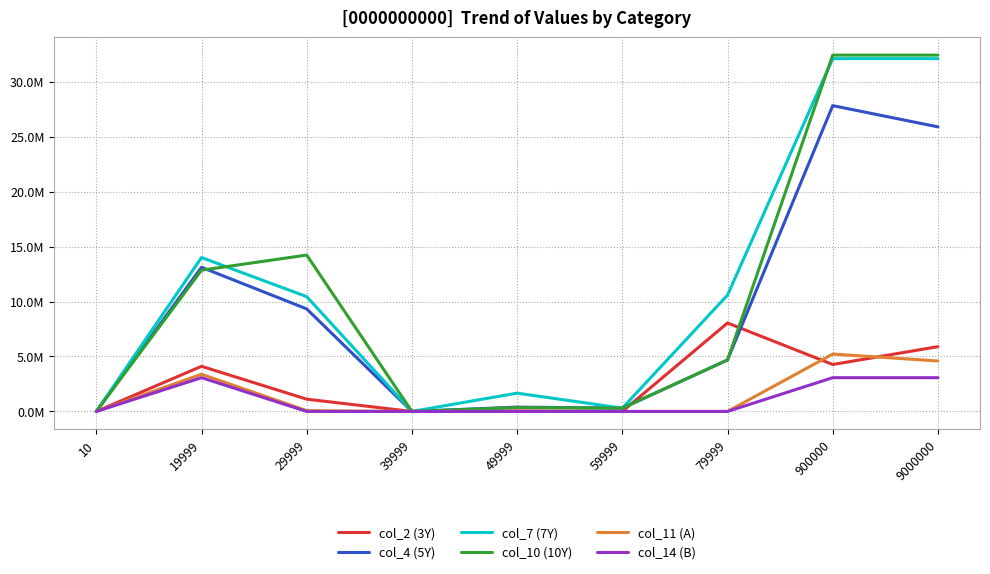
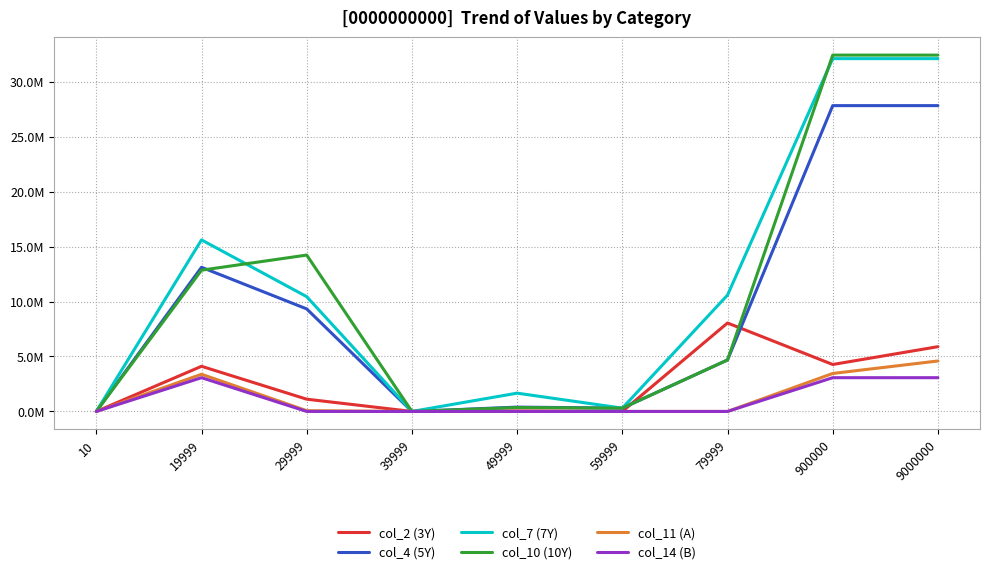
  {
    "col_2 (3Y)": {
      "19999": 4100000,
      "29999": 1100000,
      "79999": 8000000,
      "900000": 4300000,
      "9000000": 5900000
    },
    "col_4 (5Y)": {
      "19999": 13100000,
      "29999": 9300000,
      "900000": 27800000,
-     "9000000": 25900000
+     "9000000": 27800000
    },
    "col_7 (7Y)": {
-     "19999": 14000000,
+     "19999": 15600000,
      "29999": 10400000,
      "49999": 1700000,
      "79999": 10600000,
      "900000": 32100000,
      "9000000": 32100000
    },
    "col_10 (10Y)": {
      "19999": 12900000,
      "29999": 14200000,
      "900000": 32400000,
      "9000000": 32400000
    },
    "col_11 (A)": {
      "19999": 3400000,
-     "900000": 5200000,
+     "900000": 3500000,
      "9000000": 4600000
    },
    "col_14 (B)": {
      "19999": 3100000,
      "900000": 3100000,
      "9000000": 3100000
    }
  }
